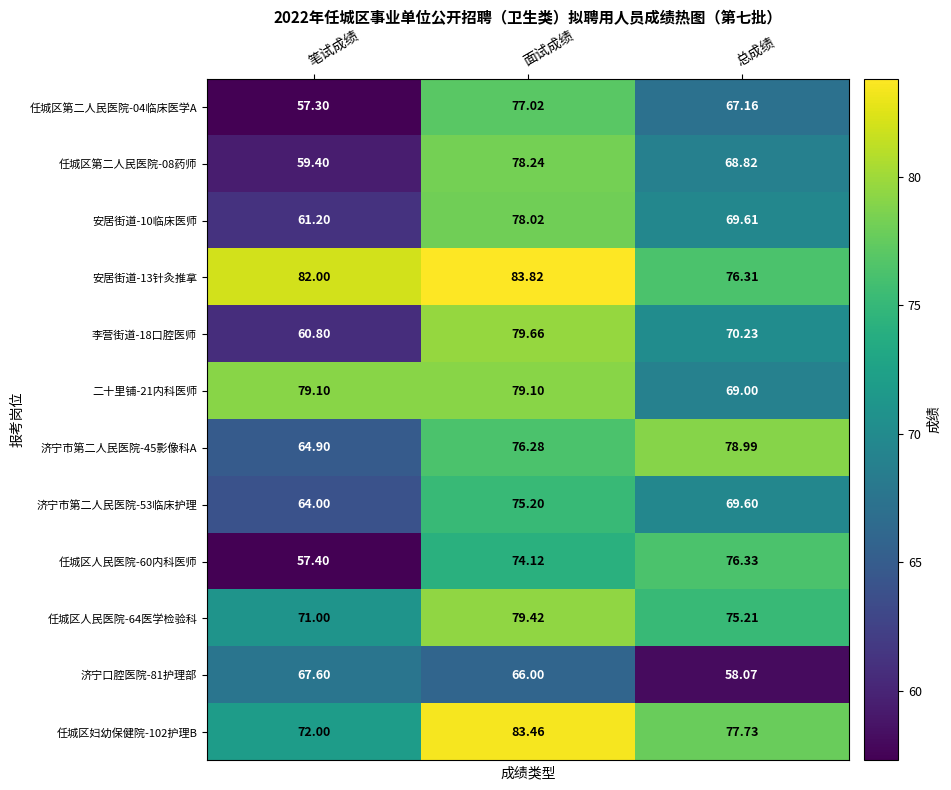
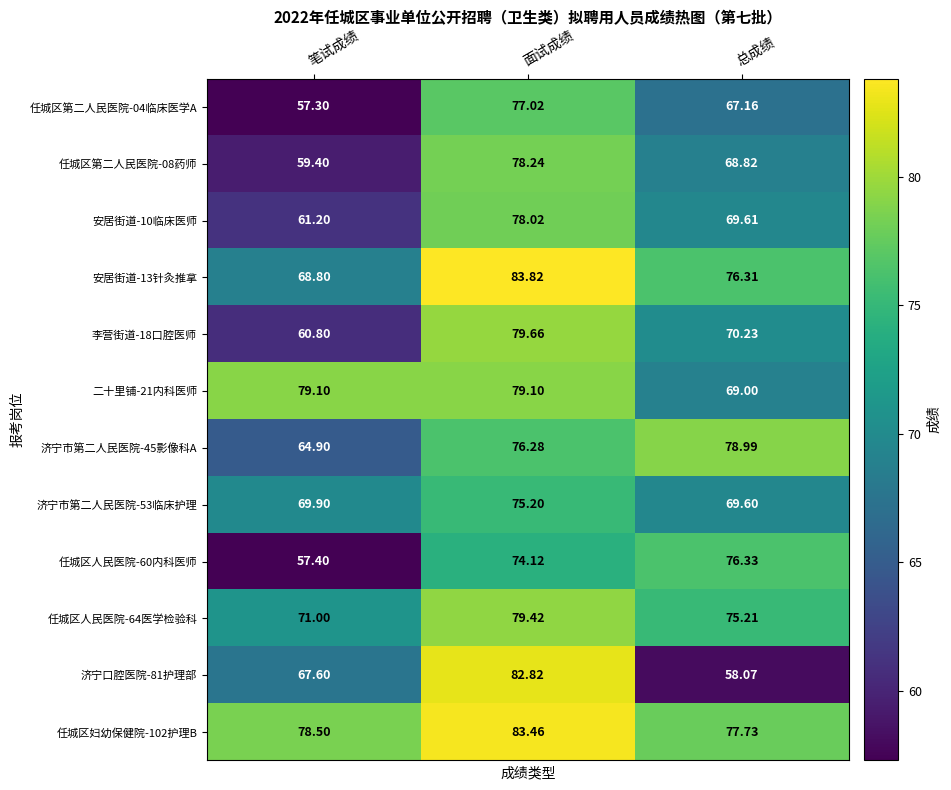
  {
    "任城区第二人民医院-04临床医学A": {
      "笔试成绩": 57.30,
      "面试成绩": 77.02,
      "总成绩": 67.16
    },
    "任城区第二人民医院-08药师": {
      "笔试成绩": 59.40,
      "面试成绩": 78.24,
      "总成绩": 68.82
    },
    "安居街道-10临床医师": {
      "笔试成绩": 61.20,
      "面试成绩": 78.02,
      "总成绩": 69.61
    },
    "安居街道-13针灸推拿": {
-     "笔试成绩": 82.00,
+     "笔试成绩": 68.80,
      "面试成绩": 83.82,
      "总成绩": 76.31
    },
    "李营街道-18口腔医师": {
      "笔试成绩": 60.80,
      "面试成绩": 79.66,
      "总成绩": 70.23
    },
    "二十里铺-21内科医师": {
      "笔试成绩": 79.10,
      "面试成绩": 79.10,
      "总成绩": 69.00
    },
    "济宁市第二人民医院-45影像科A": {
      "笔试成绩": 64.90,
      "面试成绩": 76.28,
      "总成绩": 78.99
    },
    "济宁市第二人民医院-53临床护理": {
-     "笔试成绩": 64.00,
+     "笔试成绩": 69.90,
      "面试成绩": 75.20,
      "总成绩": 69.60
    },
    "任城区人民医院-60内科医师": {
      "笔试成绩": 57.40,
      "面试成绩": 74.12,
      "总成绩": 76.33
    },
    "任城区人民医院-64医学检验科": {
      "笔试成绩": 71.00,
      "面试成绩": 79.42,
      "总成绩": 75.21
    },
    "济宁口腔医院-81护理部": {
      "笔试成绩": 67.60,
-     "面试成绩": 66.00,
+     "面试成绩": 82.82,
      "总成绩": 58.07
    },
    "任城区妇幼保健院-102护理B": {
-     "笔试成绩": 72.00,
+     "笔试成绩": 78.50,
      "面试成绩": 83.46,
      "总成绩": 77.73
    }
  }
